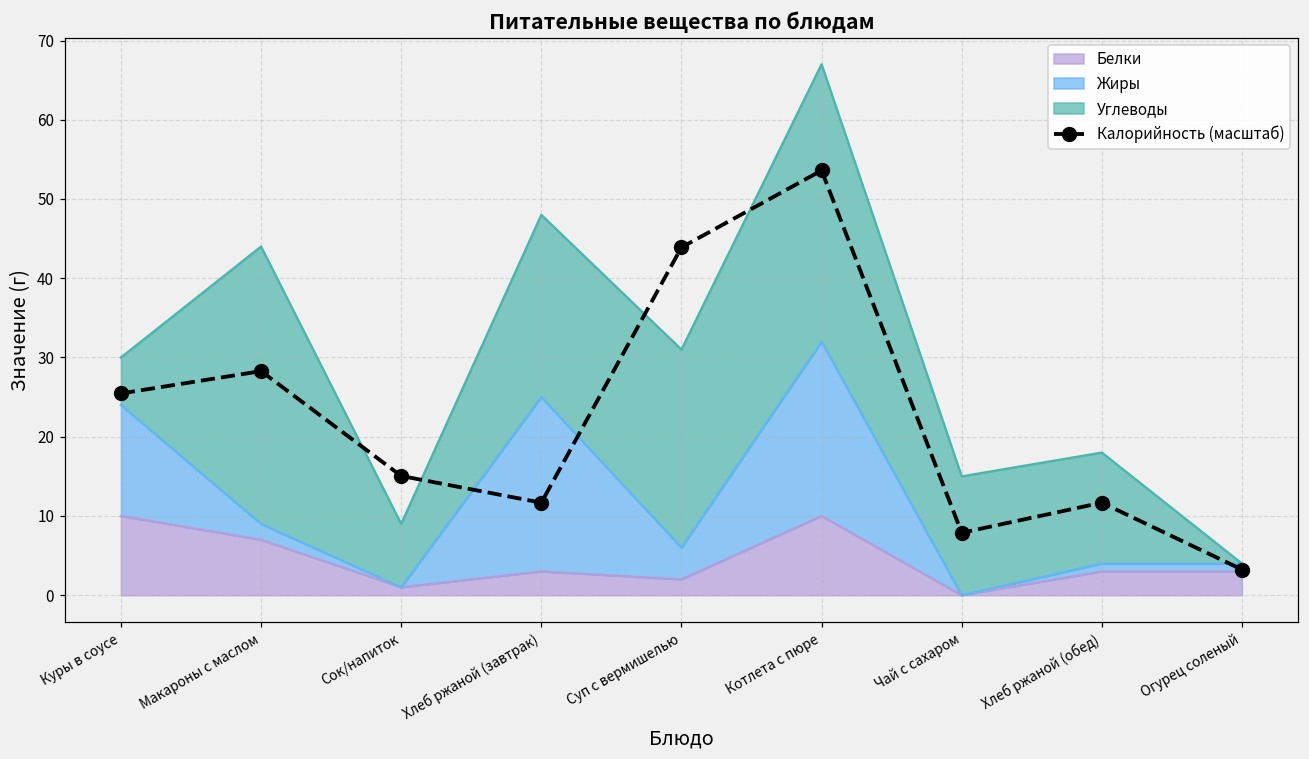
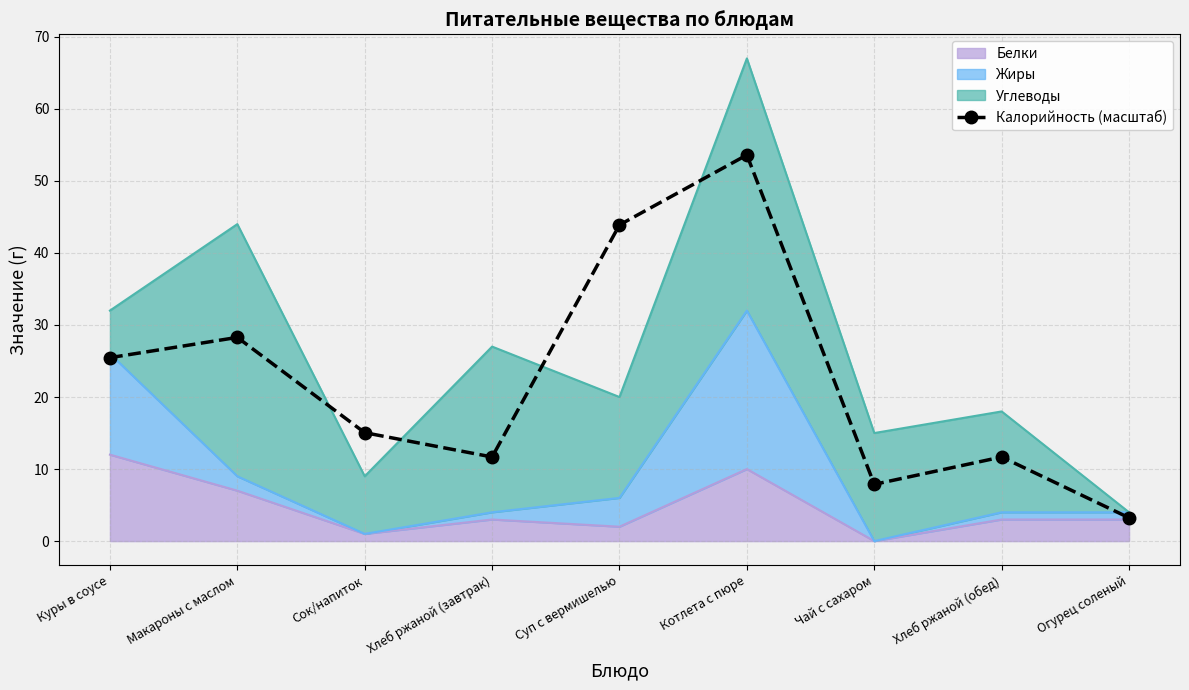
  {
    "Белки": {
-     "Куры в соусе": 10,
+     "Куры в соусе": 12,
      "Макароны с маслом": 7,
      "Хлеб ржаной (завтрак)": 3,
      "Суп с вермишелью": 2,
      "Котлета с пюре": 10,
      "Хлеб ржаной (обед)": 3
    },
    "Жиры": {
      "Куры в соусе": 14,
      "Макароны с маслом": 2,
-     "Хлеб ржаной (завтрак)": 22,
+     "Хлеб ржаной (завтрак)": 1,
      "Суп с вермишелью": 4,
      "Котлета с пюре": 22,
      "Хлеб ржаной (обед)": 1
    },
    "Углеводы": {
      "Куры в соусе": 6,
      "Макароны с маслом": 35,
      "Сок/напиток": 8,
      "Хлеб ржаной (завтрак)": 23,
-     "Суп с вермишелью": 25,
+     "Суп с вермишелью": 14,
      "Котлета с пюре": 35,
      "Чай с сахаром": 15,
      "Хлеб ржаной (обед)": 14
    },
    "Калорийность (масштаб)": {
      "Куры в соусе": 25,
      "Макароны с маслом": 28,
      "Сок/напиток": 15,
      "Хлеб ржаной (завтрак)": 12,
      "Суп с вермишелью": 44,
      "Котлета с пюре": 54,
      "Чай с сахаром": 8,
      "Хлеб ржаной (обед)": 12
    }
  }
